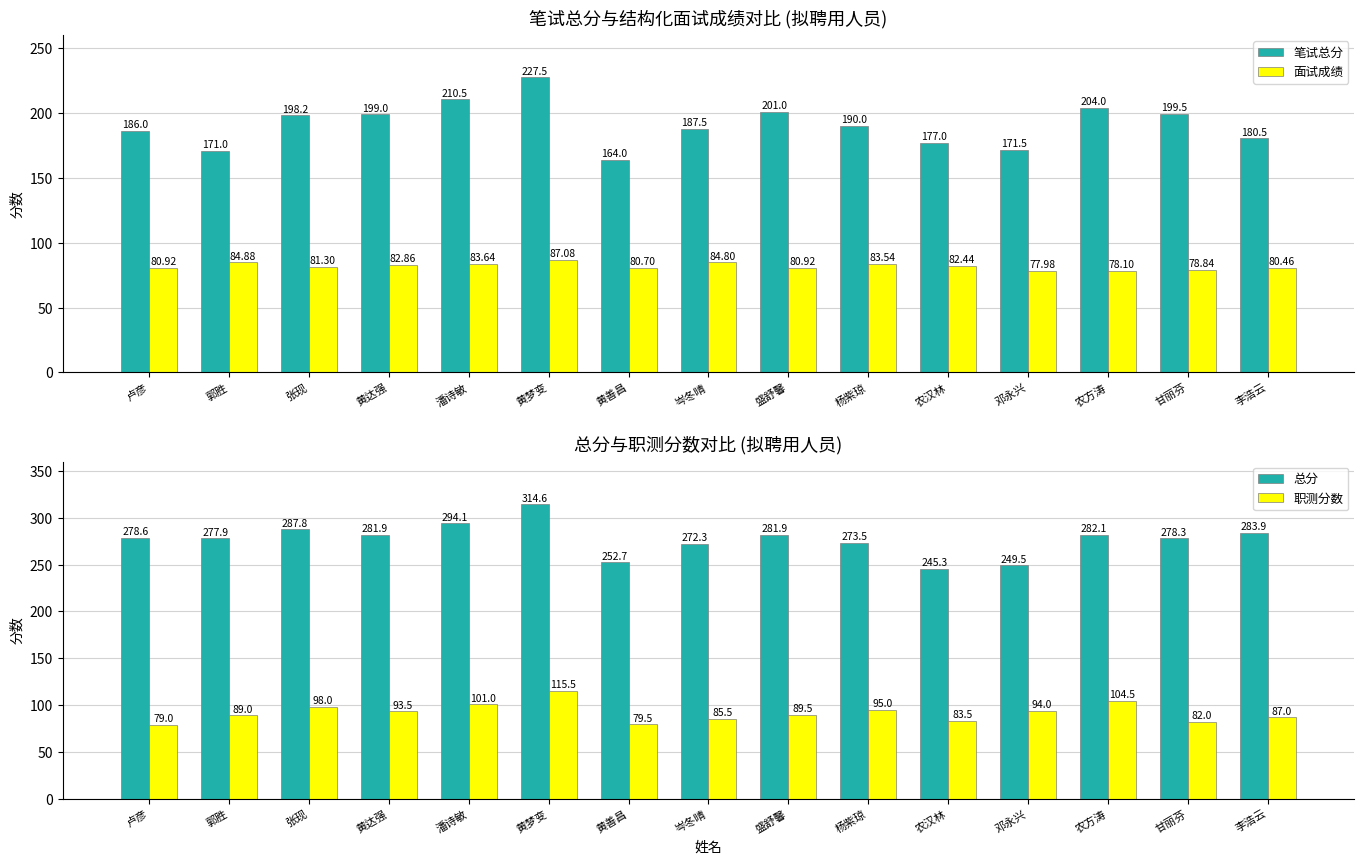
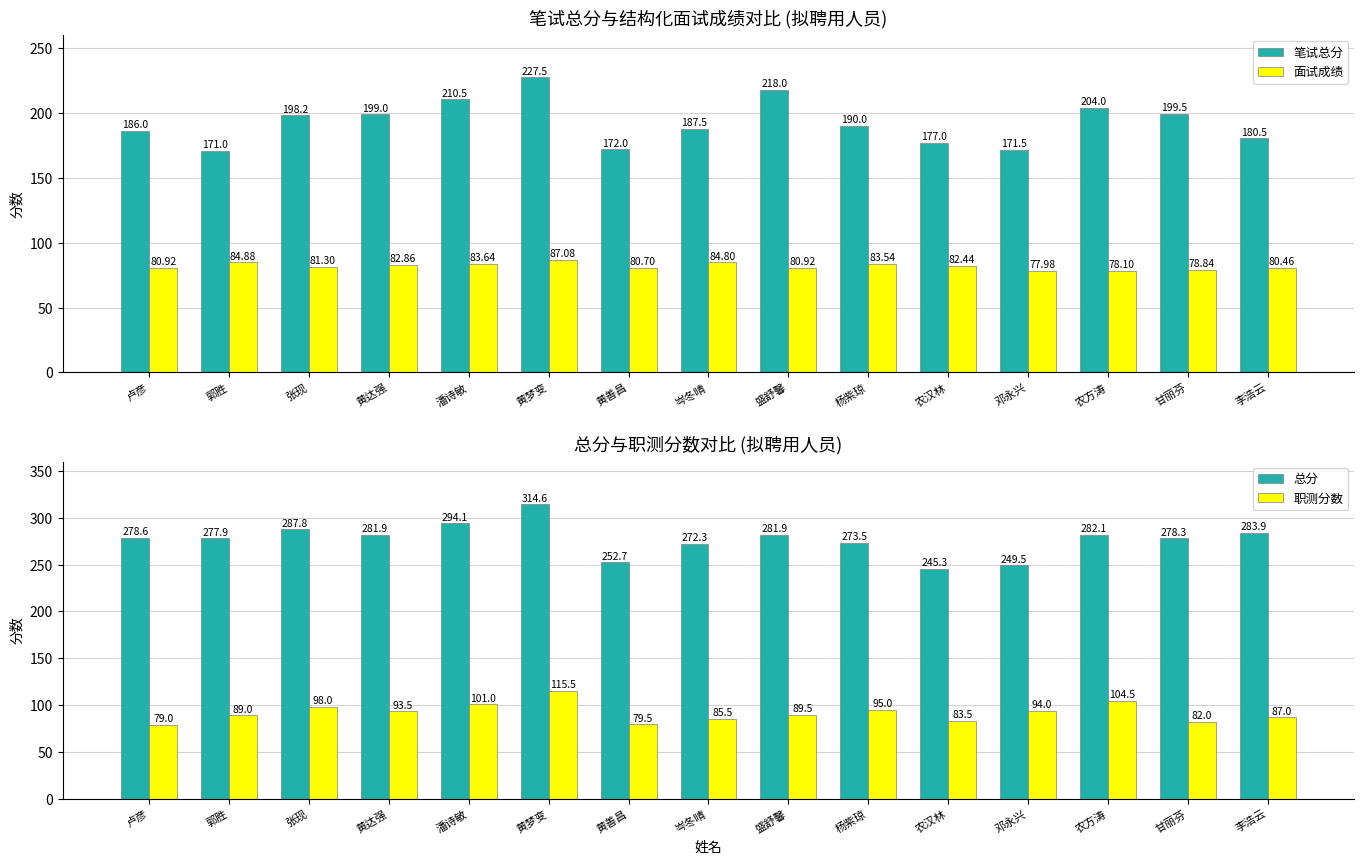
  {
    "笔试总分与结构化面试成绩对比 (拟聘用人员)": {
      "笔试总分": {
        "卢彦": 186.0,
        "郭胜": 171.0,
        "张现": 198.2,
        "黄达强": 199.0,
        "潘诗敏": 210.5,
        "黄梦变": 227.5,
-       "黄善昌": 164.0,
+       "黄善昌": 172.0,
        "岑冬晴": 187.5,
-       "盛舒馨": 201.0,
+       "盛舒馨": 218.0,
        "杨紫琼": 190.0,
        "农汉林": 177.0,
        "邓永兴": 171.5,
        "农方涛": 204.0,
        "甘丽芬": 199.5,
        "李浩云": 180.5
      },
      "面试成绩": {
        "卢彦": 80.92,
        "郭胜": 84.88,
        "张现": 81.30,
        "黄达强": 82.86,
        "潘诗敏": 83.64,
        "黄梦变": 87.08,
        "黄善昌": 80.70,
        "岑冬晴": 84.80,
        "盛舒馨": 80.92,
        "杨紫琼": 83.54,
        "农汉林": 82.44,
        "邓永兴": 77.98,
        "农方涛": 78.10,
        "甘丽芬": 78.84,
        "李浩云": 80.46
      }
    },
    "总分与职测分数对比 (拟聘用人员)": {
      "总分": {
        "卢彦": 278.6,
        "郭胜": 277.9,
        "张现": 287.8,
        "黄达强": 281.9,
        "潘诗敏": 294.1,
        "黄梦变": 314.6,
        "黄善昌": 252.7,
        "岑冬晴": 272.3,
        "盛舒馨": 281.9,
        "杨紫琼": 273.5,
        "农汉林": 245.3,
        "邓永兴": 249.5,
        "农方涛": 282.1,
        "甘丽芬": 278.3,
        "李浩云": 283.9
      },
      "职测分数": {
        "卢彦": 79.0,
        "郭胜": 89.0,
        "张现": 98.0,
        "黄达强": 93.5,
        "潘诗敏": 101.0,
        "黄梦变": 115.5,
        "黄善昌": 79.5,
        "岑冬晴": 85.5,
        "盛舒馨": 89.5,
        "杨紫琼": 95.0,
        "农汉林": 83.5,
        "邓永兴": 94.0,
        "农方涛": 104.5,
        "甘丽芬": 82.0,
        "李浩云": 87.0
      }
    }
  }
